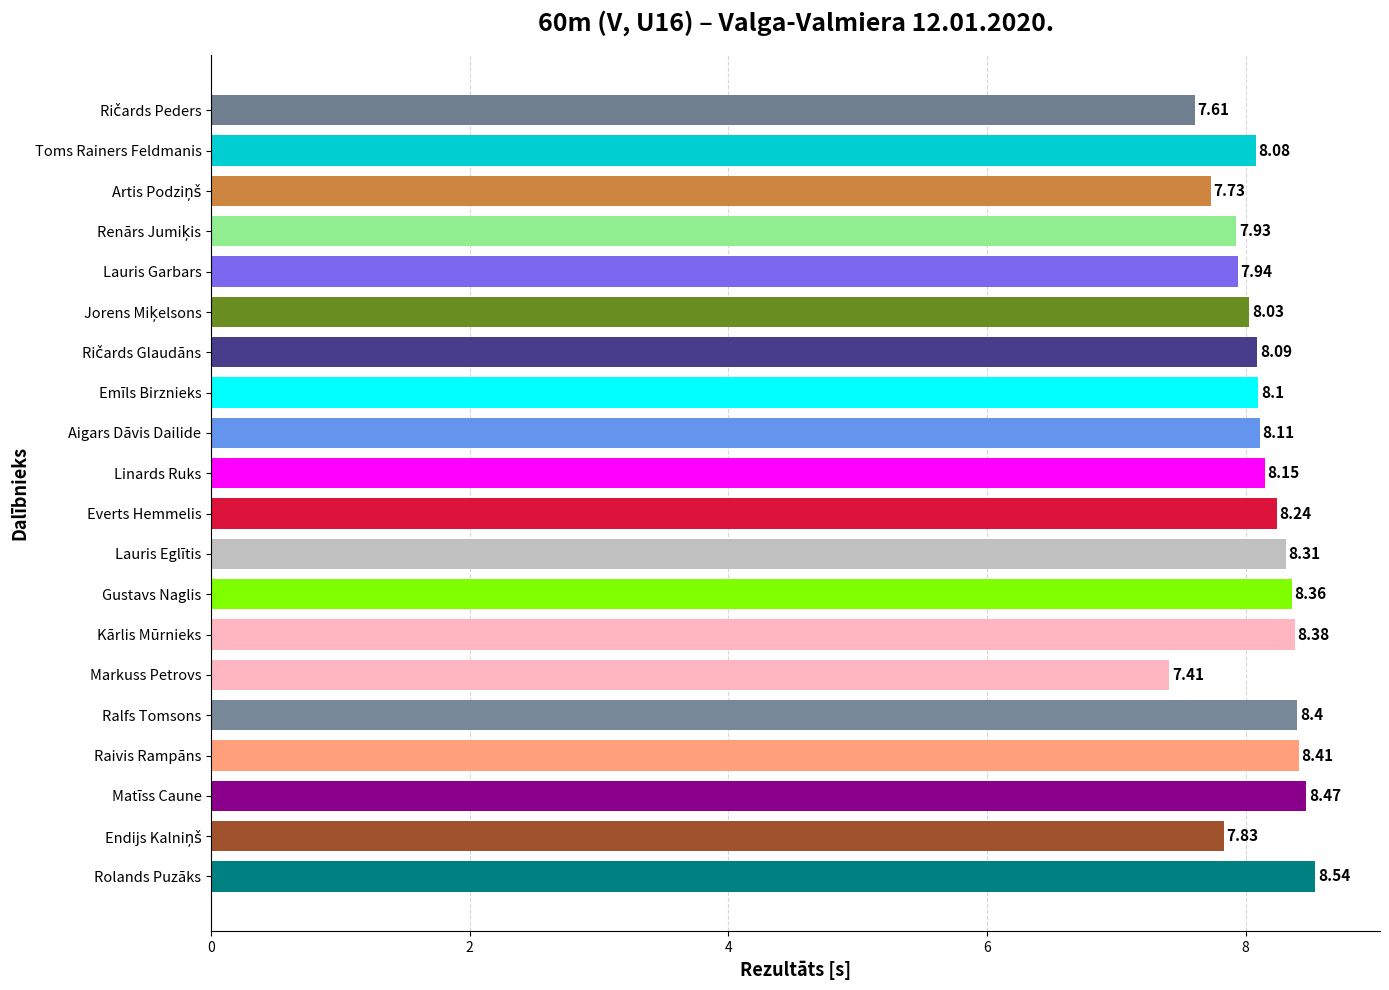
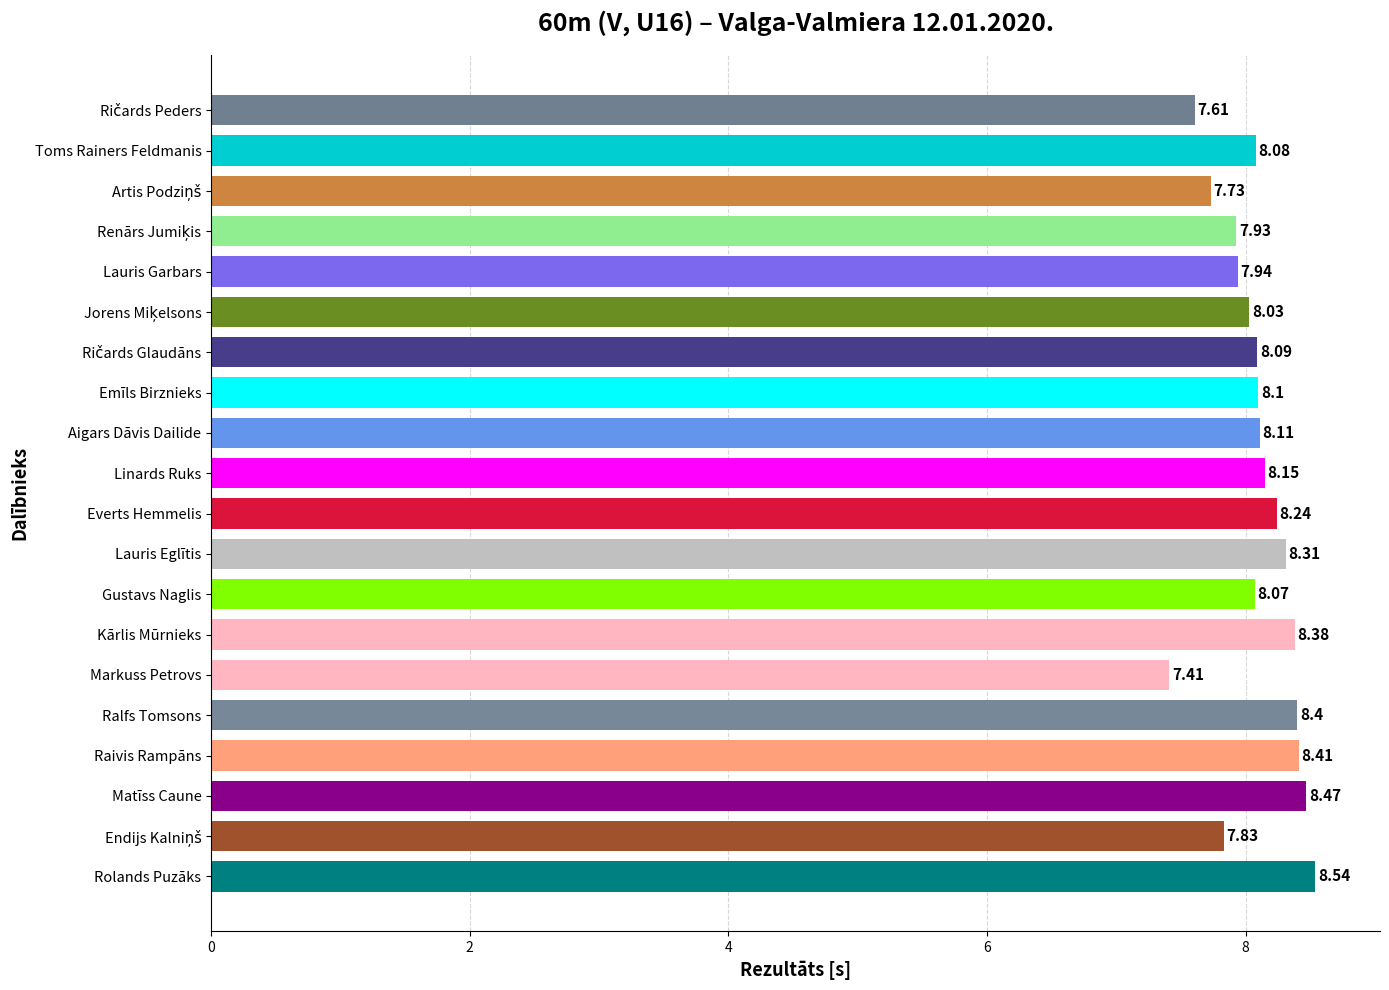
  {
    "Ričards Peders": 7.61,
    "Toms Rainers Feldmanis": 8.08,
    "Artis Podziņš": 7.73,
    "Renārs Jumiķis": 7.93,
    "Lauris Garbars": 7.94,
    "Jorens Miķelsons": 8.03,
    "Ričards Glaudāns": 8.09,
    "Emīls Birznieks": 8.1,
    "Aigars Dāvis Dailide": 8.11,
    "Linards Ruks": 8.15,
    "Everts Hemmelis": 8.24,
    "Lauris Eglītis": 8.31,
-   "Gustavs Naglis": 8.36,
+   "Gustavs Naglis": 8.07,
    "Kārlis Mūrnieks": 8.38,
    "Markuss Petrovs": 7.41,
    "Ralfs Tomsons": 8.4,
    "Raivis Rampāns": 8.41,
    "Matīss Caune": 8.47,
    "Endijs Kalniņš": 7.83,
    "Rolands Puzāks": 8.54
  }
